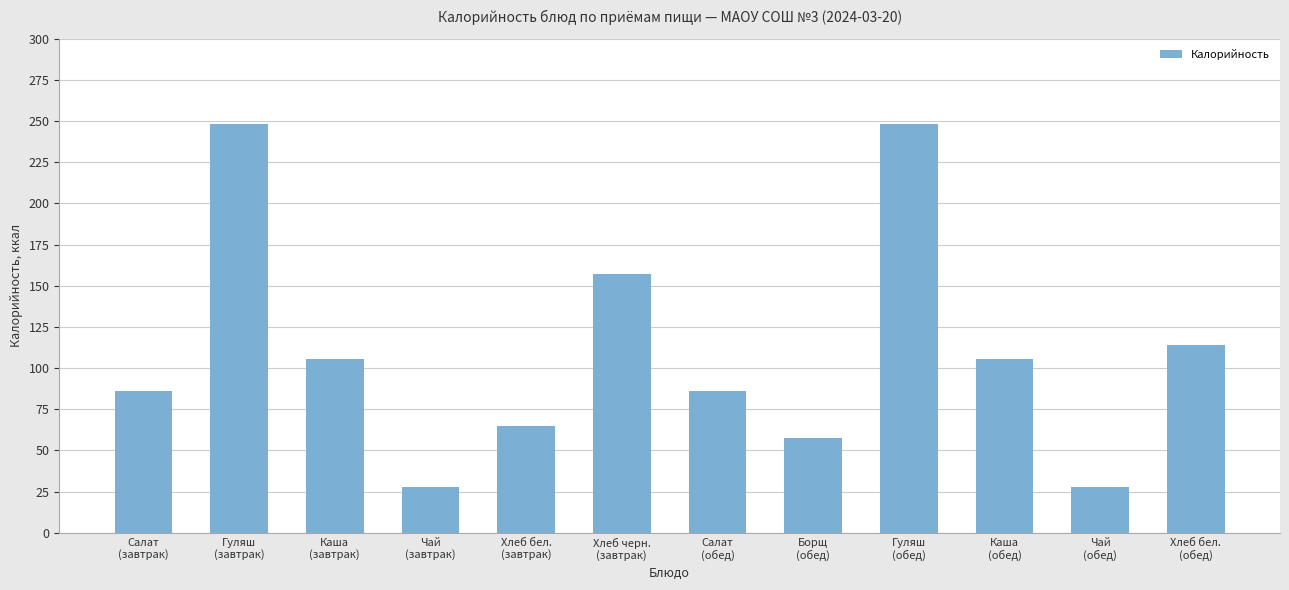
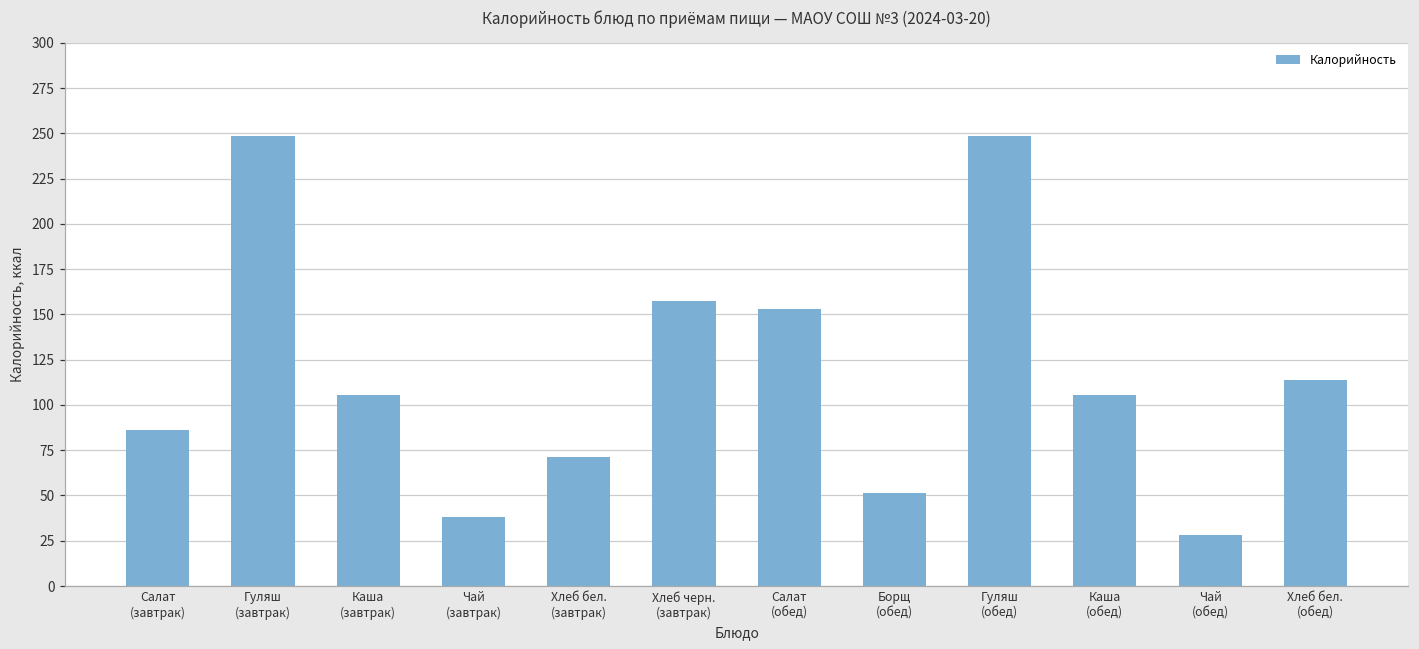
  {
    "Салат (завтрак)": 86,
    "Гуляш (завтрак)": 249,
    "Каша (завтрак)": 106,
-   "Чай (завтрак)": 28,
-   "Хлеб бел. (завтрак)": 65,
+   "Чай (завтрак)": 38,
+   "Хлеб бел. (завтрак)": 71,
    "Хлеб черн. (завтрак)": 157,
-   "Салат (обед)": 86,
-   "Борщ (обед)": 58,
+   "Салат (обед)": 153,
+   "Борщ (обед)": 51,
    "Гуляш (обед)": 249,
    "Каша (обед)": 105,
    "Чай (обед)": 28,
    "Хлеб бел. (обед)": 114
  }
